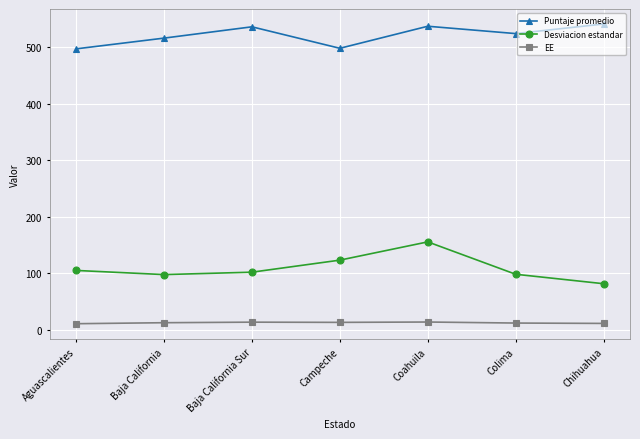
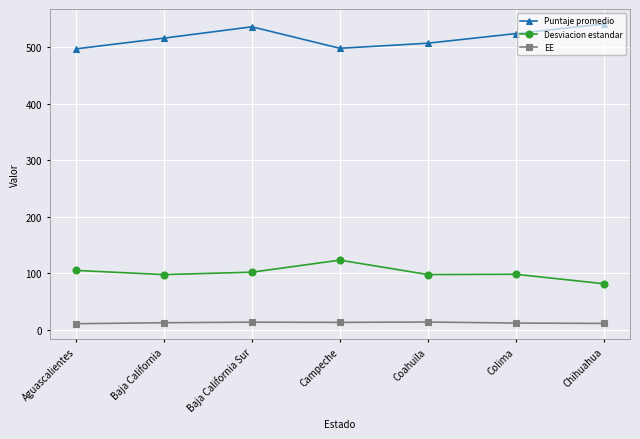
  {
    "Puntaje promedio": {
      "Aguascalientes": 500,
      "Baja California": 520,
      "Baja California Sur": 540,
      "Campeche": 500,
-     "Coahuila": 540,
+     "Coahuila": 510,
      "Colima": 520
    },
    "Desviacion estandar": {
      "Aguascalientes": 110,
      "Baja California": 100,
      "Baja California Sur": 100,
      "Campeche": 120,
-     "Coahuila": 160,
+     "Coahuila": 100,
      "Colima": 100,
      "Chihuahua": 80
    },
    "EE": {
      "Aguascalientes": 10,
      "Baja California": 10,
      "Baja California Sur": 10,
      "Campeche": 10,
      "Coahuila": 10,
      "Colima": 10,
      "Chihuahua": 10
    }
  }
